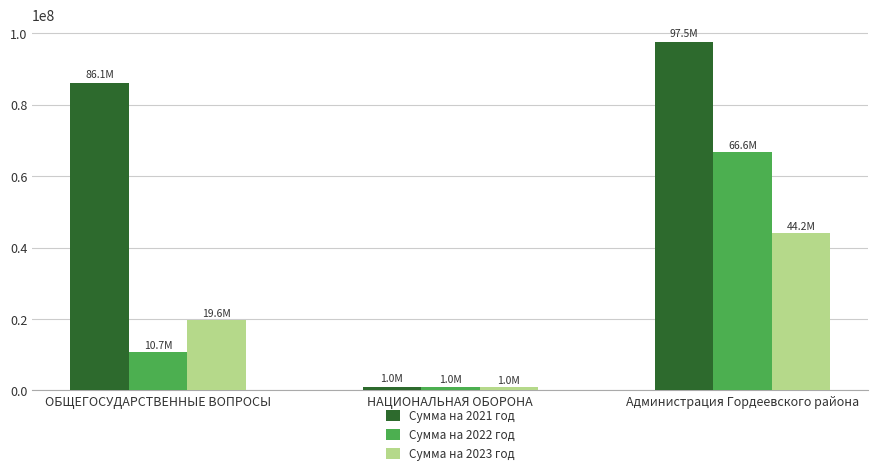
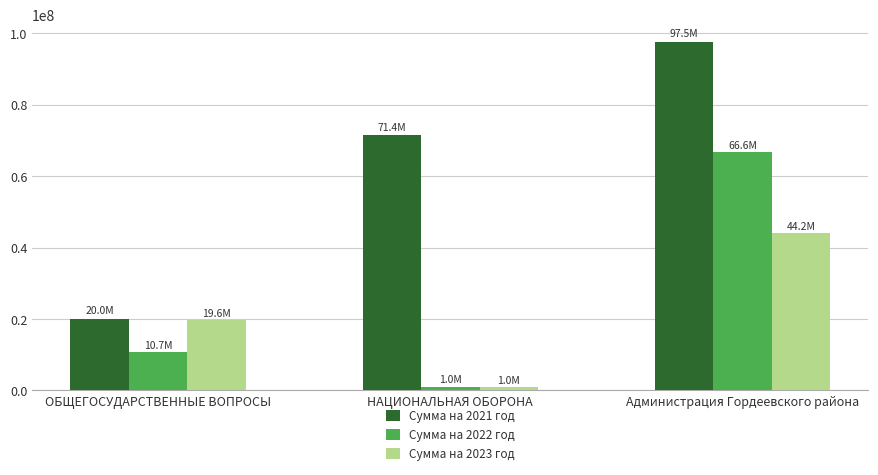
  {
    "Сумма на 2021 год": {
-     "ОБЩЕГОСУДАРСТВЕННЫЕ ВОПРОСЫ": "86.1M",
-     "НАЦИОНАЛЬНАЯ ОБОРОНА": "1.0M",
+     "ОБЩЕГОСУДАРСТВЕННЫЕ ВОПРОСЫ": "20.0M",
+     "НАЦИОНАЛЬНАЯ ОБОРОНА": "71.4M",
      "Администрация Гордеевского района": "97.5M"
    },
    "Сумма на 2022 год": {
      "ОБЩЕГОСУДАРСТВЕННЫЕ ВОПРОСЫ": "10.7M",
      "НАЦИОНАЛЬНАЯ ОБОРОНА": "1.0M",
      "Администрация Гордеевского района": "66.6M"
    },
    "Сумма на 2023 год": {
      "ОБЩЕГОСУДАРСТВЕННЫЕ ВОПРОСЫ": "19.6M",
      "НАЦИОНАЛЬНАЯ ОБОРОНА": "1.0M",
      "Администрация Гордеевского района": "44.2M"
    }
  }
